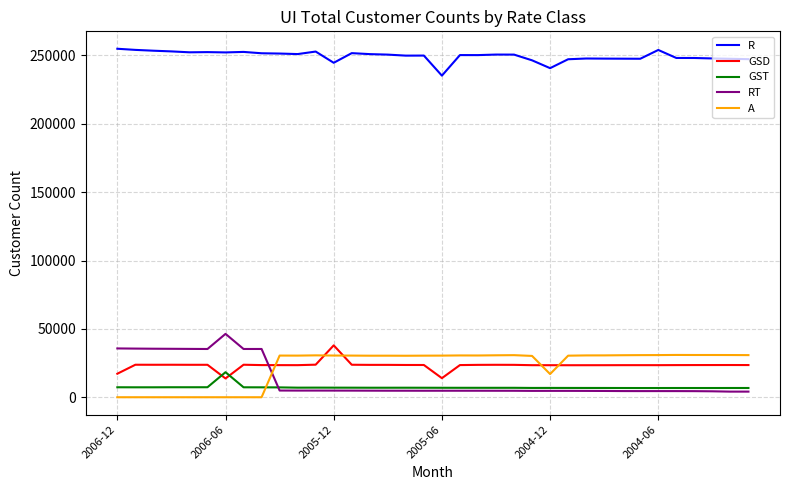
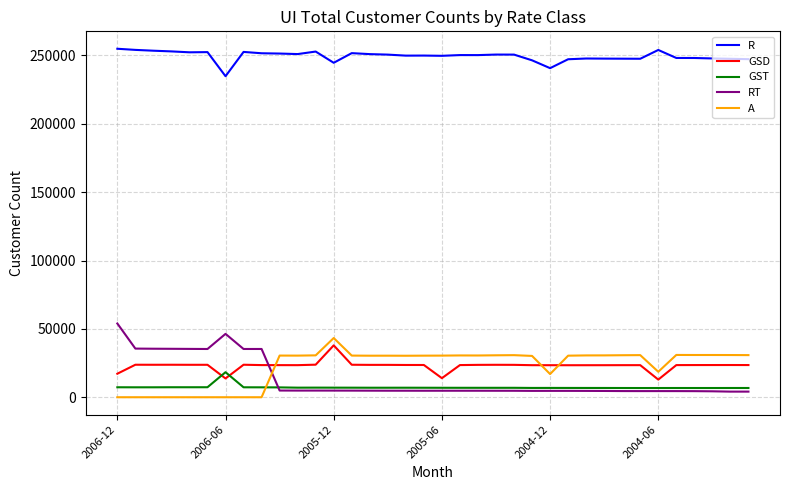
  {
    "R": {
      "2006-12": 255000,
-     "2006-06": 252000,
+     "2006-06": 235000,
      "2005-12": 245000,
-     "2005-06": 235000,
+     "2005-06": 250000,
      "2004-12": 241000,
      "2004-06": 254000
    },
    "GSD": {
      "2006-12": 17000,
      "2006-06": 14000,
      "2005-12": 38000,
      "2005-06": 14000,
      "2004-12": 23000,
-     "2004-06": 23000
+     "2004-06": 13000
    },
    "GST": {
      "2006-12": 7000,
      "2006-06": 18000,
      "2005-12": 7000,
      "2005-06": 7000,
      "2004-12": 7000,
      "2004-06": 7000
    },
    "RT": {
-     "2006-12": 36000,
+     "2006-12": 54000,
      "2006-06": 46000,
      "2005-12": 5000,
      "2005-06": 5000,
      "2004-12": 5000,
      "2004-06": 4000
    },
    "A": {
      "2006-12": 0,
      "2006-06": 0,
-     "2005-12": 31000,
+     "2005-12": 43000,
      "2005-06": 30000,
      "2004-12": 17000,
-     "2004-06": 31000
+     "2004-06": 19000
    }
  }
